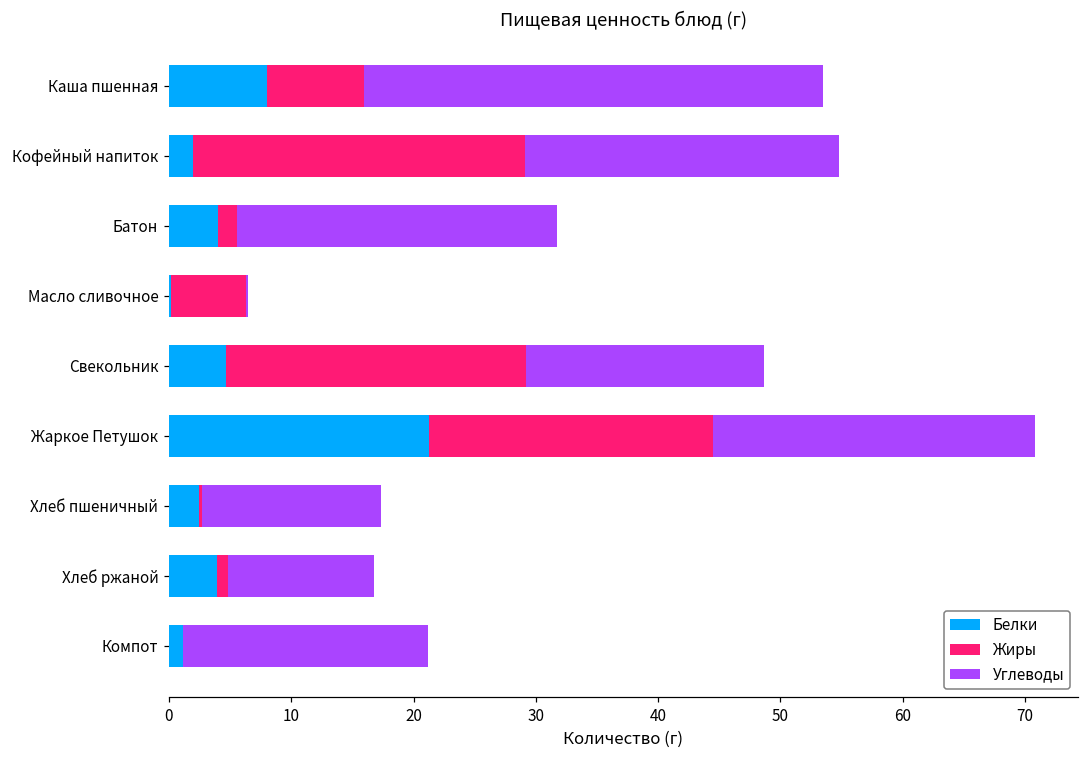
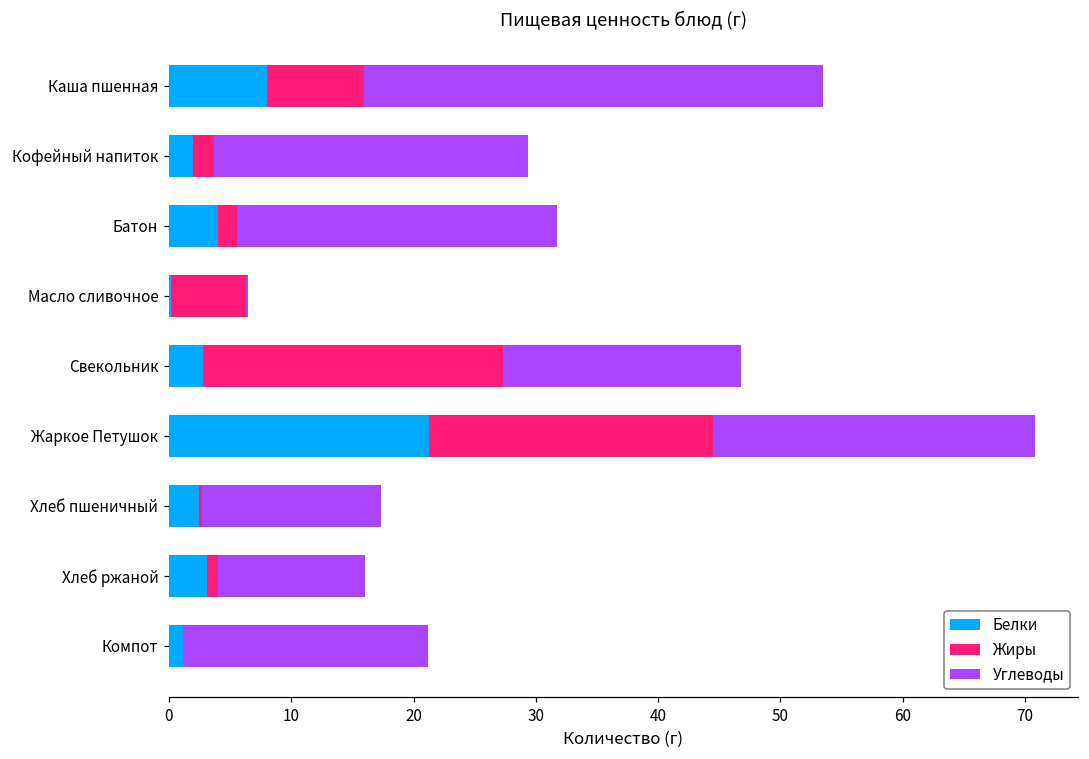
  {
    "Белки": {
      "Каша пшенная": 8.0,
      "Кофейный напиток": 2.0,
      "Батон": 4.0,
-     "Свекольник": 4.7,
+     "Свекольник": 2.8,
      "Жаркое Петушок": 21.3,
      "Хлеб пшеничный": 2.4,
-     "Хлеб ржаной": 3.9,
+     "Хлеб ржаной": 3.1,
      "Компот": 1.2
    },
    "Жиры": {
      "Каша пшенная": 7.9,
-     "Кофейный напиток": 27.1,
+     "Кофейный напиток": 1.7,
      "Батон": 1.6,
      "Масло сливочное": 6.2,
      "Свекольник": 24.5,
      "Жаркое Петушок": 23.2,
      "Хлеб пшеничный": 0.3,
      "Хлеб ржаной": 0.9,
      "Компот": 0.0
    },
    "Углеводы": {
      "Каша пшенная": 37.5,
      "Кофейный напиток": 25.7,
      "Батон": 26.1,
      "Свекольник": 19.5,
      "Жаркое Петушок": 26.3,
      "Хлеб пшеничный": 14.6,
      "Хлеб ржаной": 12.0,
      "Компот": 20.0
    }
  }
